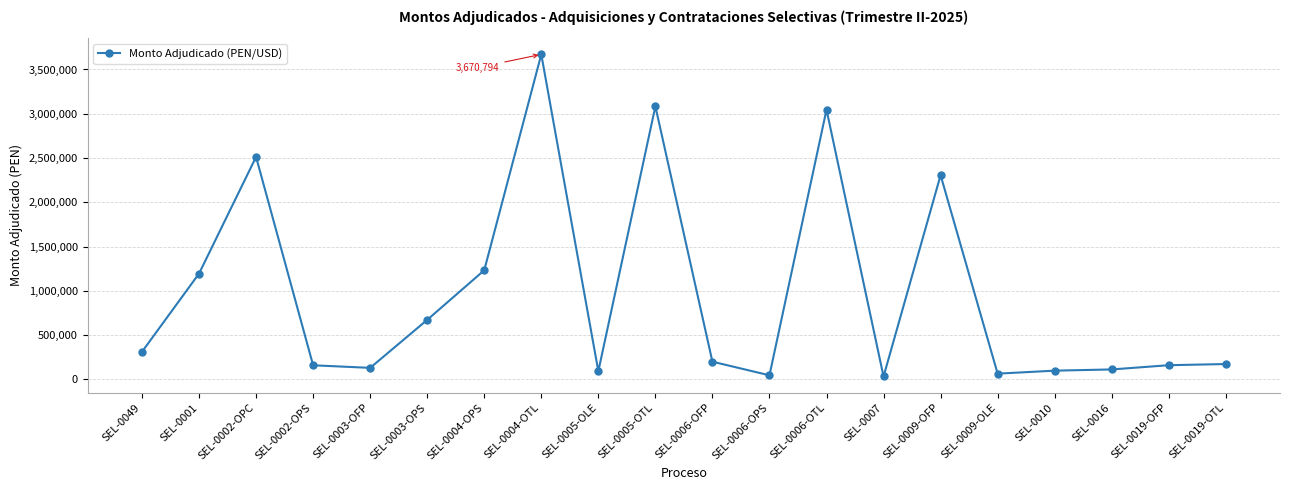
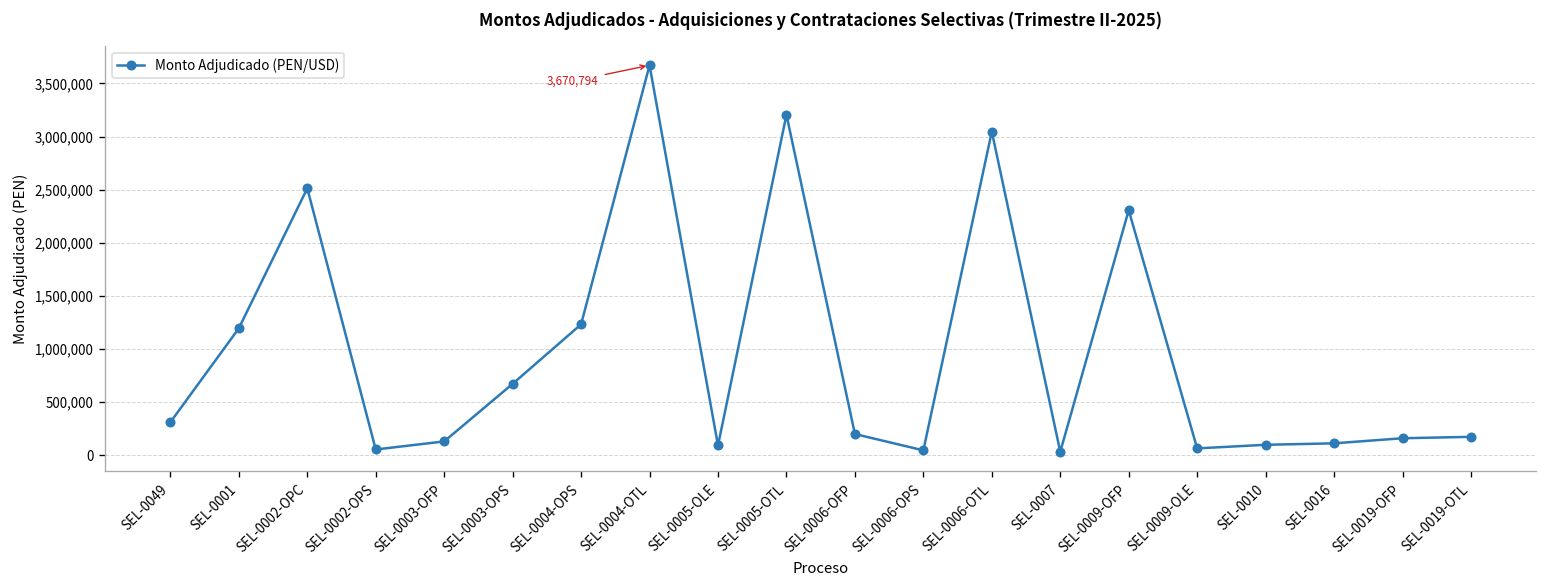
  {
    "SEL-0049": "300,000",
    "SEL-0001": "1,200,000",
    "SEL-0002-OPC": "2,500,000",
-   "SEL-0002-OPS": "200,000",
+   "SEL-0002-OPS": "100,000",
    "SEL-0003-OFP": "100,000",
    "SEL-0003-OPS": "700,000",
    "SEL-0004-OPS": "1,200,000",
    "SEL-0005-OLE": "100,000",
-   "SEL-0005-OTL": "3,100,000",
+   "SEL-0005-OTL": "3,200,000",
    "SEL-0006-OFP": "200,000",
    "SEL-0006-OPS": "0",
    "SEL-0006-OTL": "3,000,000",
    "SEL-0007": "0",
    "SEL-0009-OFP": "2,300,000",
    "SEL-0009-OLE": "100,000",
    "SEL-0010": "100,000",
    "SEL-0016": "100,000",
    "SEL-0019-OFP": "200,000",
    "SEL-0019-OTL": "200,000"
  }
